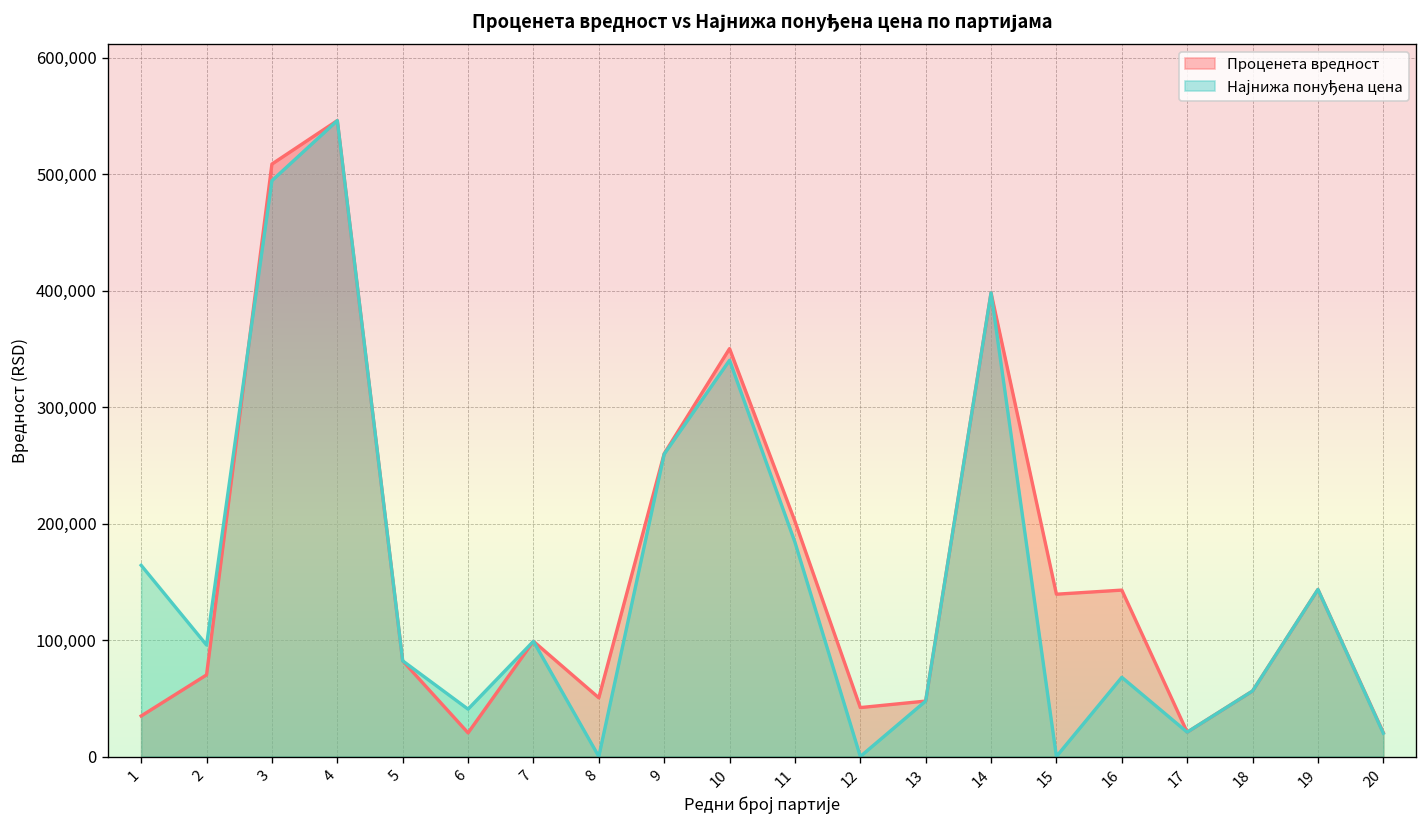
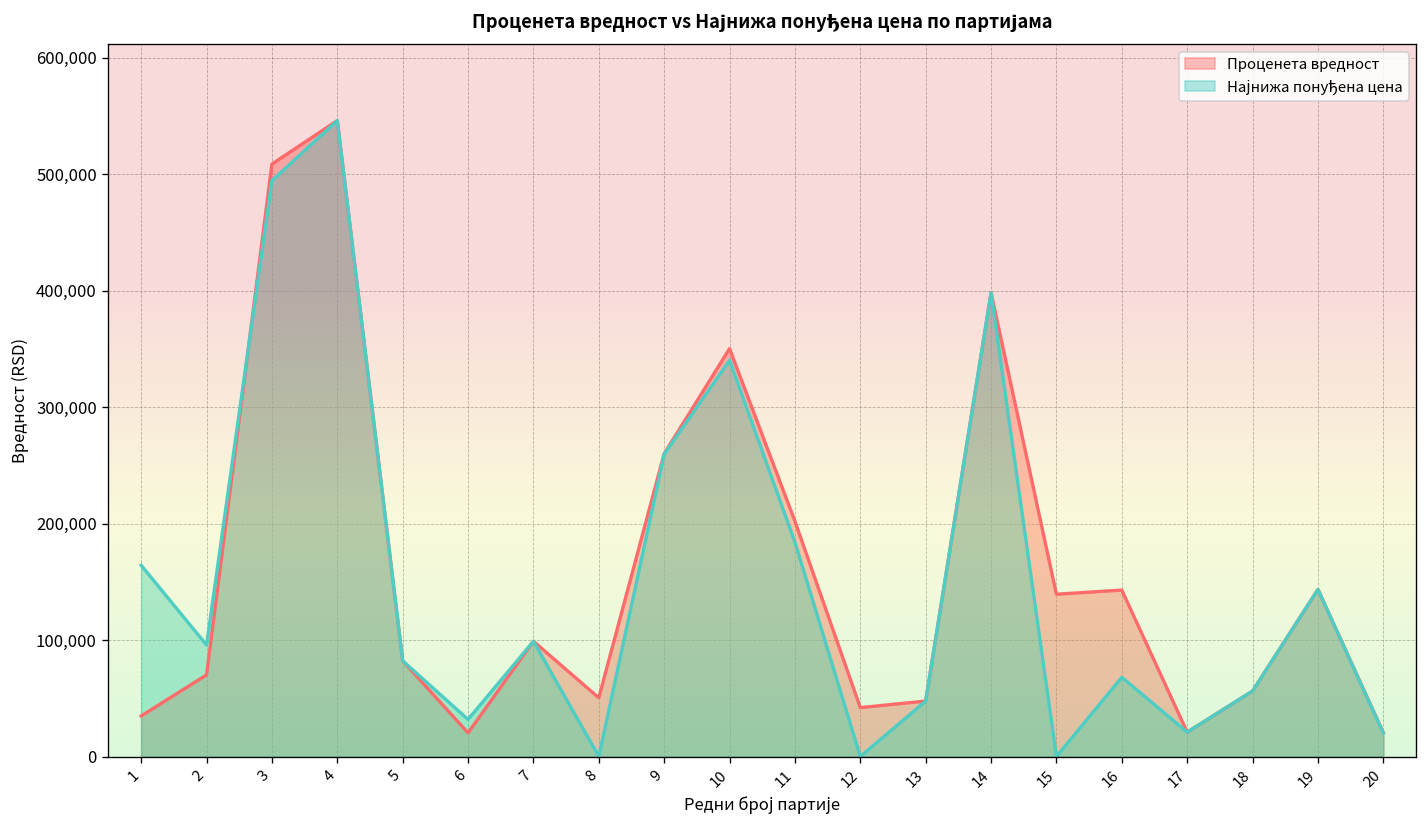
  {
    "Проценета вредност": {
      "1": "30,000",
      "2": "70,000",
      "3": "510,000",
      "6": "20,000",
      "8": "50,000",
      "10": "350,000",
      "11": "200,000",
      "12": "40,000",
      "15": "140,000",
      "16": "140,000"
    },
    "Најнижа понуђена цена": {
      "1": "160,000",
      "2": "100,000",
      "3": "490,000",
-     "6": "40,000",
+     "6": "30,000",
      "8": "0",
      "10": "340,000",
      "11": "180,000",
      "12": "0",
      "15": "0",
      "16": "70,000"
    }
  }
